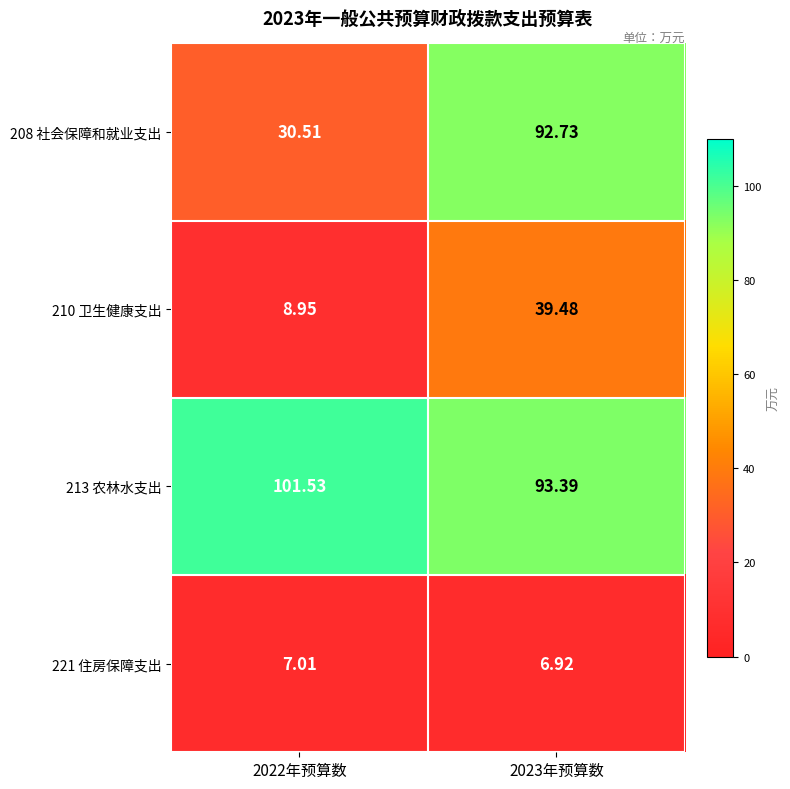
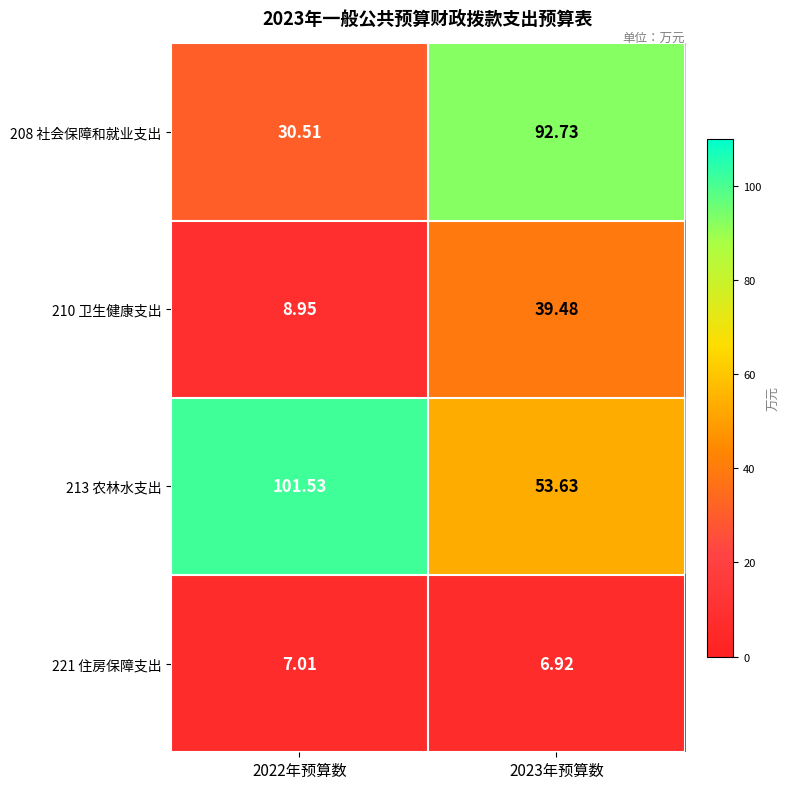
  {
    "208 社会保障和就业支出": {
      "2022年预算数": 30.51,
      "2023年预算数": 92.73
    },
    "210 卫生健康支出": {
      "2022年预算数": 8.95,
      "2023年预算数": 39.48
    },
    "213 农林水支出": {
      "2022年预算数": 101.53,
-     "2023年预算数": 93.39
+     "2023年预算数": 53.63
    },
    "221 住房保障支出": {
      "2022年预算数": 7.01,
      "2023年预算数": 6.92
    }
  }
